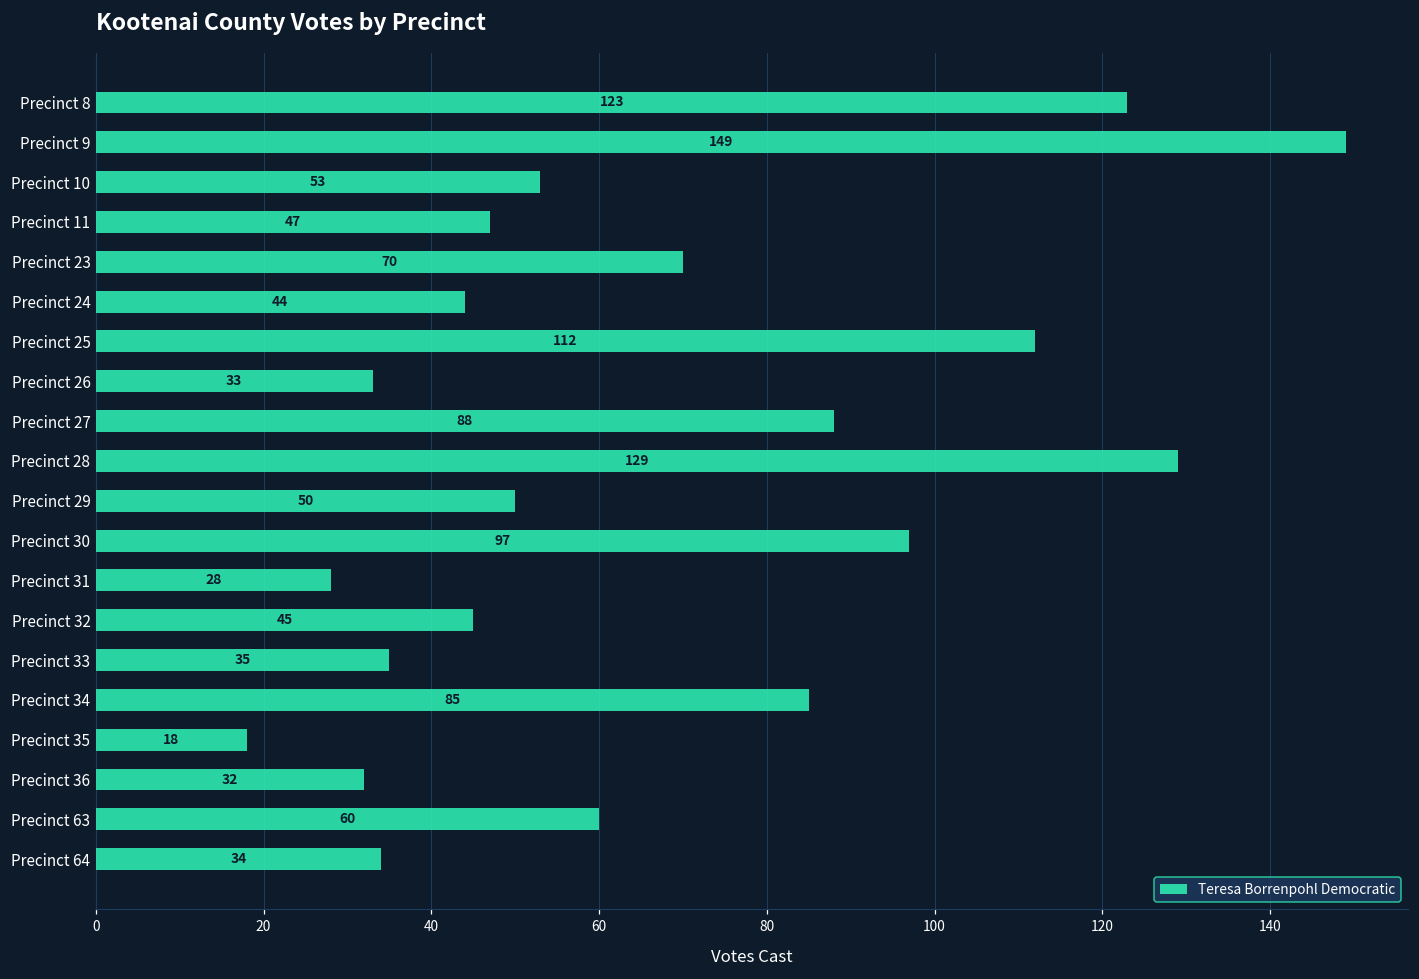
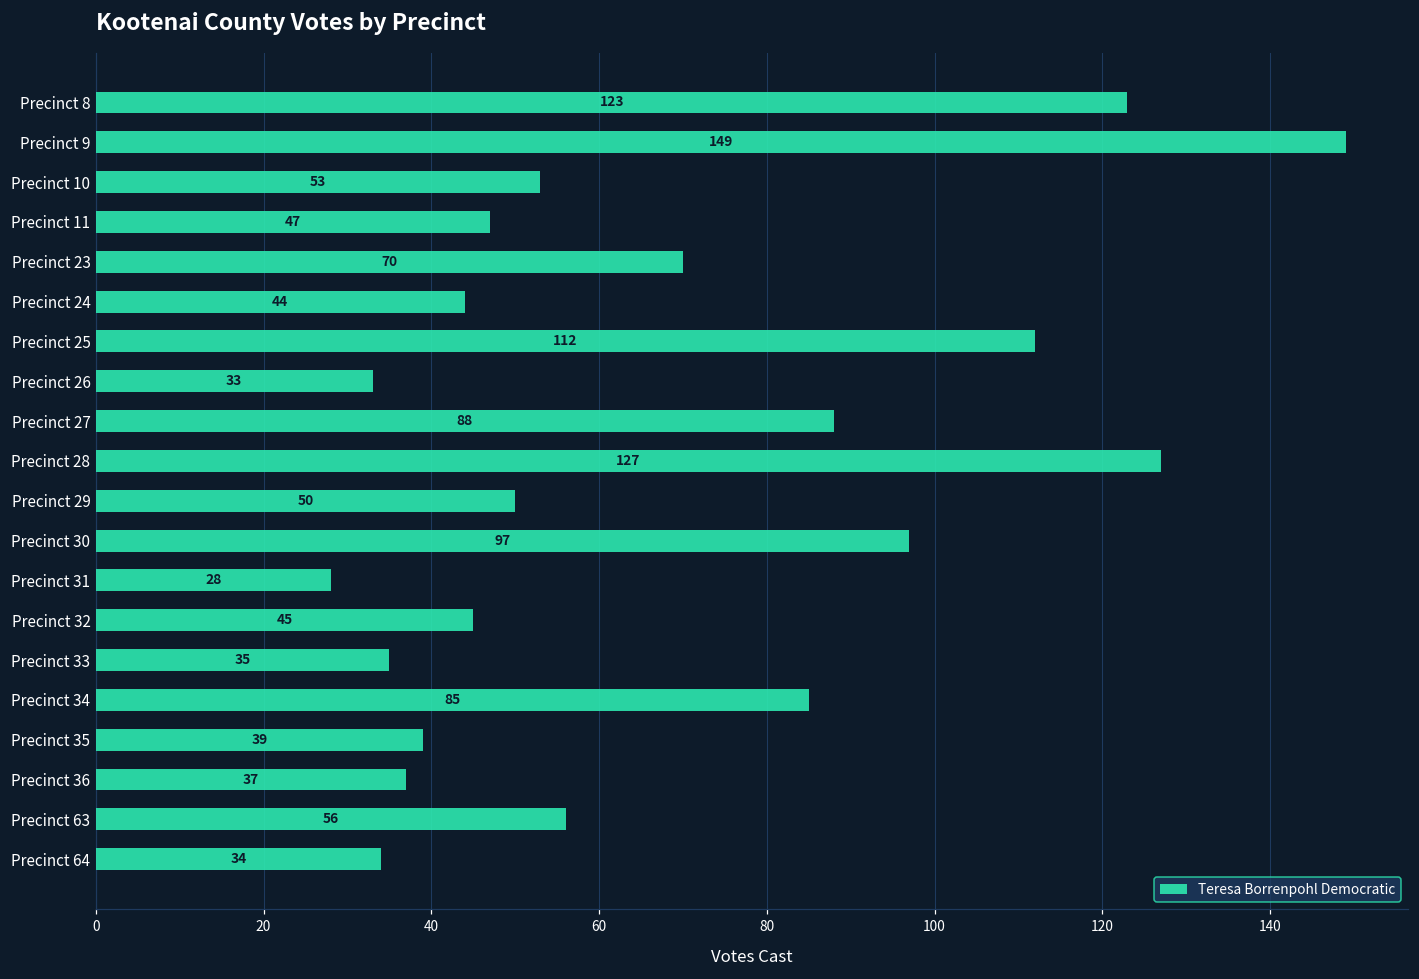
  {
    "Precinct 8": 123,
    "Precinct 9": 149,
    "Precinct 10": 53,
    "Precinct 11": 47,
    "Precinct 23": 70,
    "Precinct 24": 44,
    "Precinct 25": 112,
    "Precinct 26": 33,
    "Precinct 27": 88,
-   "Precinct 28": 129,
+   "Precinct 28": 127,
    "Precinct 29": 50,
    "Precinct 30": 97,
    "Precinct 31": 28,
    "Precinct 32": 45,
    "Precinct 33": 35,
    "Precinct 34": 85,
-   "Precinct 35": 18,
-   "Precinct 36": 32,
-   "Precinct 63": 60,
+   "Precinct 35": 39,
+   "Precinct 36": 37,
+   "Precinct 63": 56,
    "Precinct 64": 34
  }
